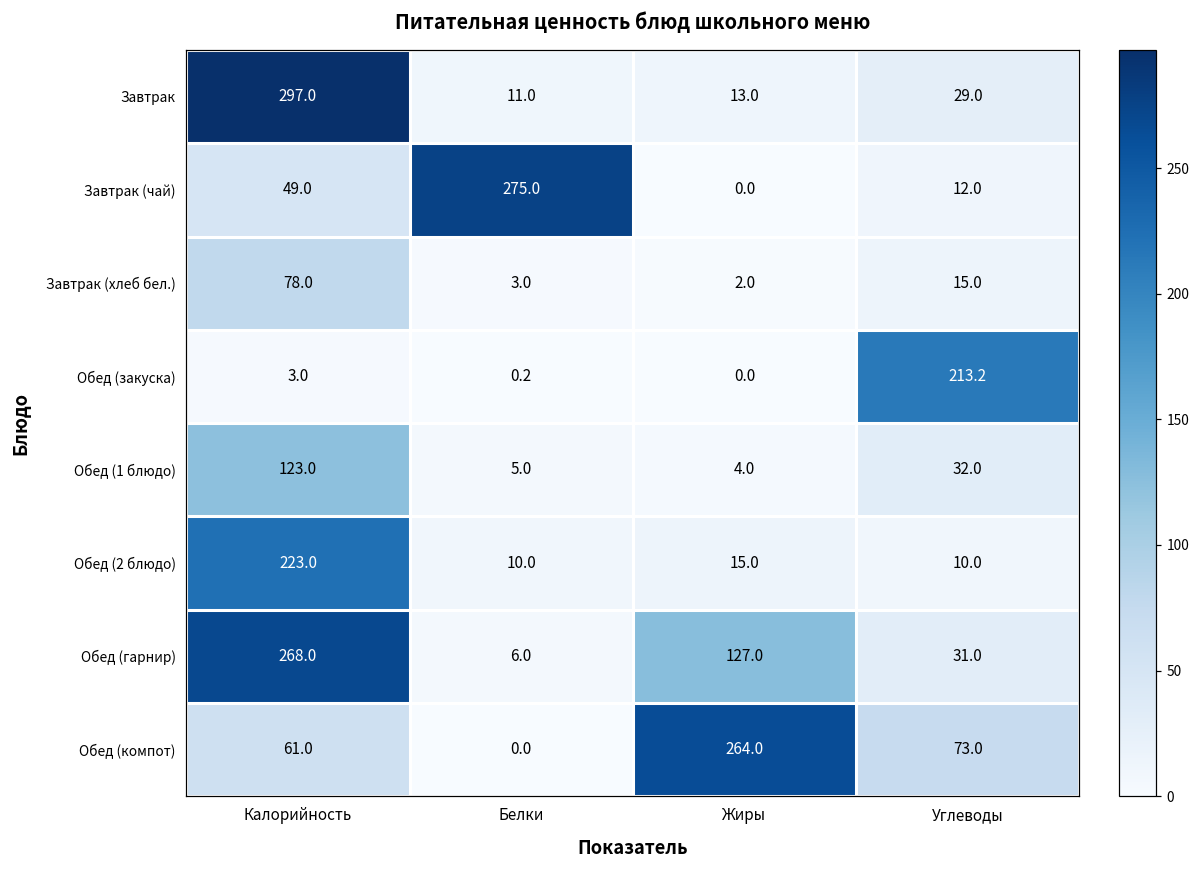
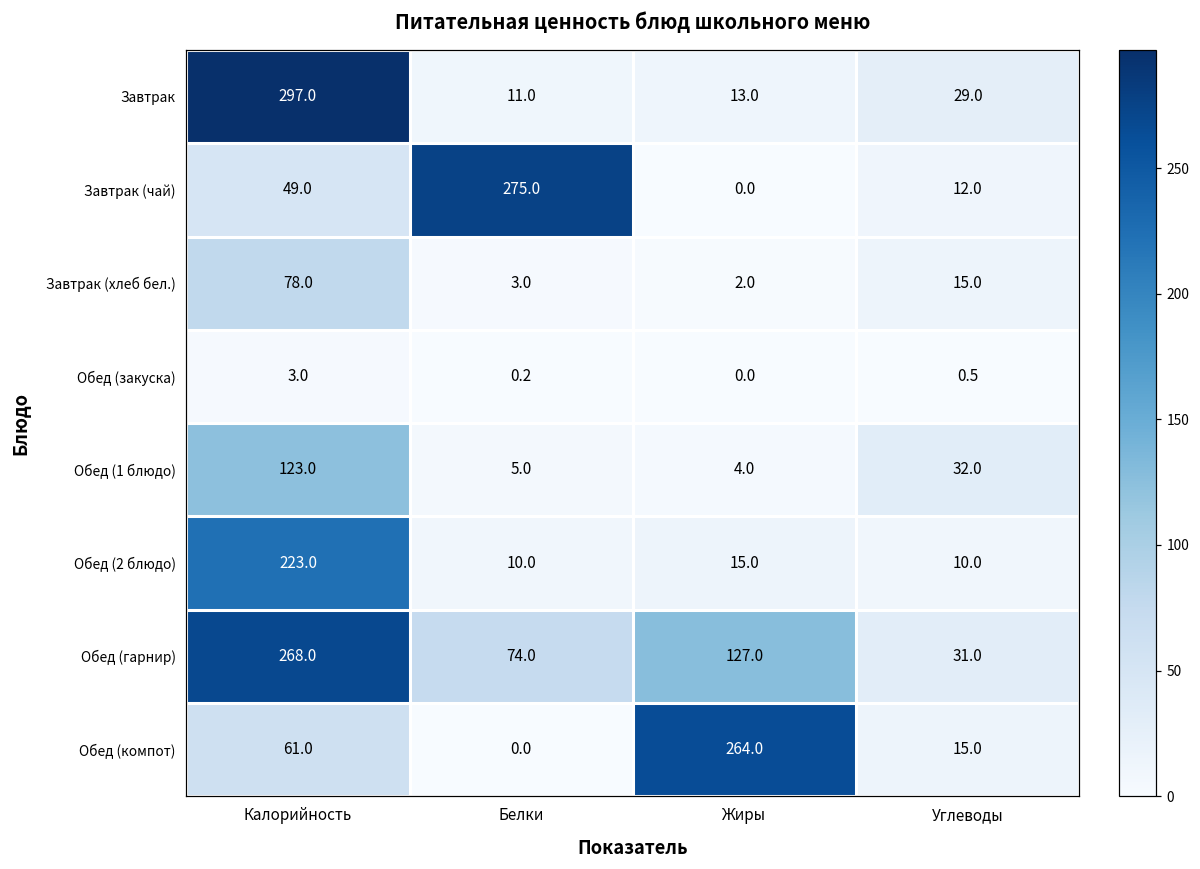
  {
    "Завтрак": {
      "Калорийность": 297.0,
      "Белки": 11.0,
      "Жиры": 13.0,
      "Углеводы": 29.0
    },
    "Завтрак (чай)": {
      "Калорийность": 49.0,
      "Белки": 275.0,
      "Жиры": 0.0,
      "Углеводы": 12.0
    },
    "Завтрак (хлеб бел.)": {
      "Калорийность": 78.0,
      "Белки": 3.0,
      "Жиры": 2.0,
      "Углеводы": 15.0
    },
    "Обед (закуска)": {
      "Калорийность": 3.0,
      "Белки": 0.2,
      "Жиры": 0.0,
-     "Углеводы": 213.2
+     "Углеводы": 0.5
    },
    "Обед (1 блюдо)": {
      "Калорийность": 123.0,
      "Белки": 5.0,
      "Жиры": 4.0,
      "Углеводы": 32.0
    },
    "Обед (2 блюдо)": {
      "Калорийность": 223.0,
      "Белки": 10.0,
      "Жиры": 15.0,
      "Углеводы": 10.0
    },
    "Обед (гарнир)": {
      "Калорийность": 268.0,
-     "Белки": 6.0,
+     "Белки": 74.0,
      "Жиры": 127.0,
      "Углеводы": 31.0
    },
    "Обед (компот)": {
      "Калорийность": 61.0,
      "Белки": 0.0,
      "Жиры": 264.0,
-     "Углеводы": 73.0
+     "Углеводы": 15.0
    }
  }
